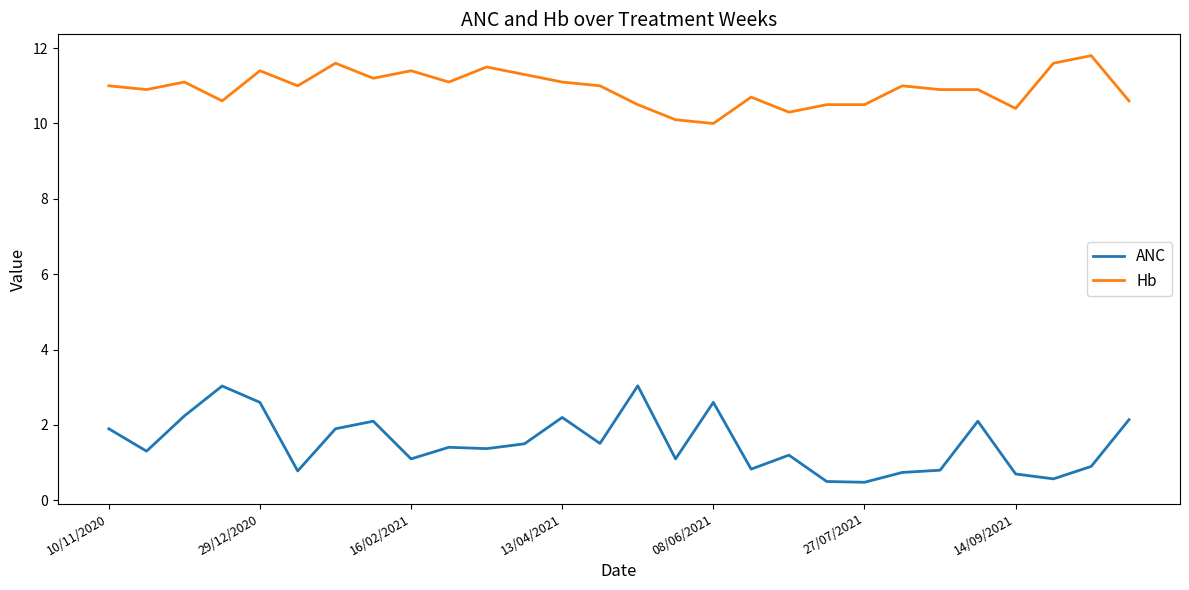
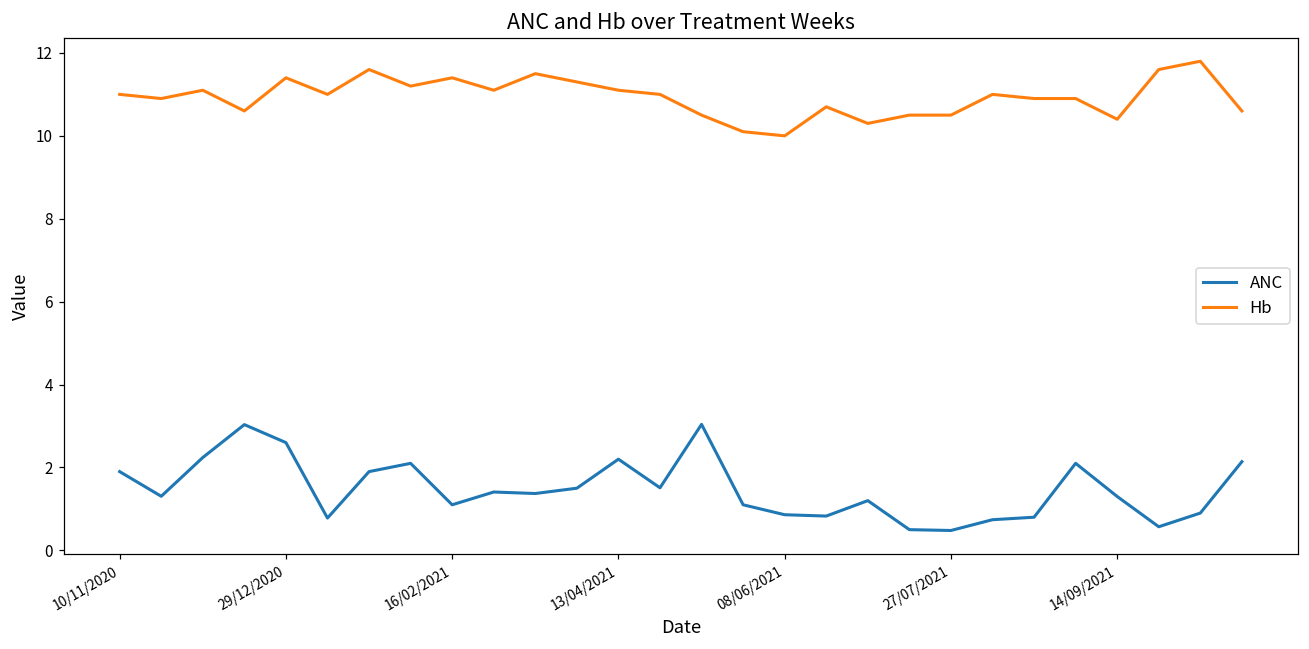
  {
    "ANC": {
      "10/11/2020": 1.9,
      "29/12/2020": 2.6,
      "16/02/2021": 1.1,
      "13/04/2021": 2.2,
-     "08/06/2021": 2.6,
+     "08/06/2021": 0.9,
      "27/07/2021": 0.5,
-     "14/09/2021": 0.7
+     "14/09/2021": 1.3
    },
    "Hb": {
      "10/11/2020": 11.0,
      "29/12/2020": 11.4,
      "16/02/2021": 11.4,
      "13/04/2021": 11.1,
      "08/06/2021": 10.0,
      "27/07/2021": 10.5,
      "14/09/2021": 10.4
    }
  }
